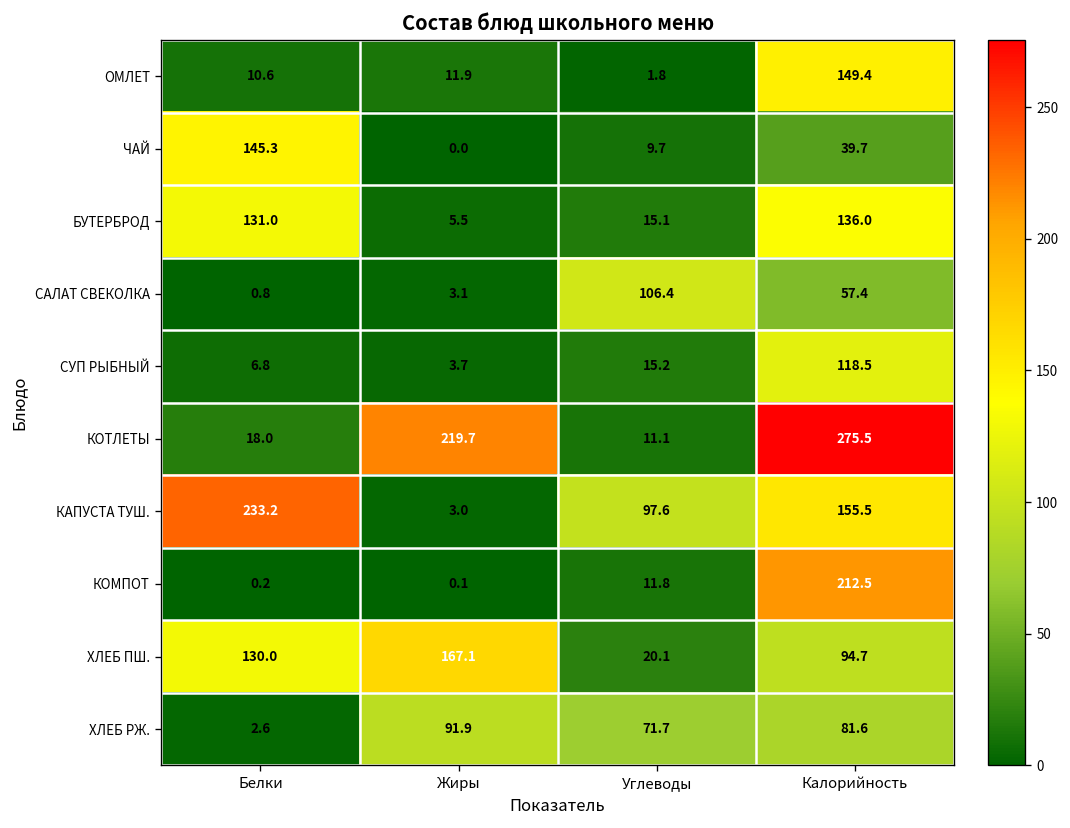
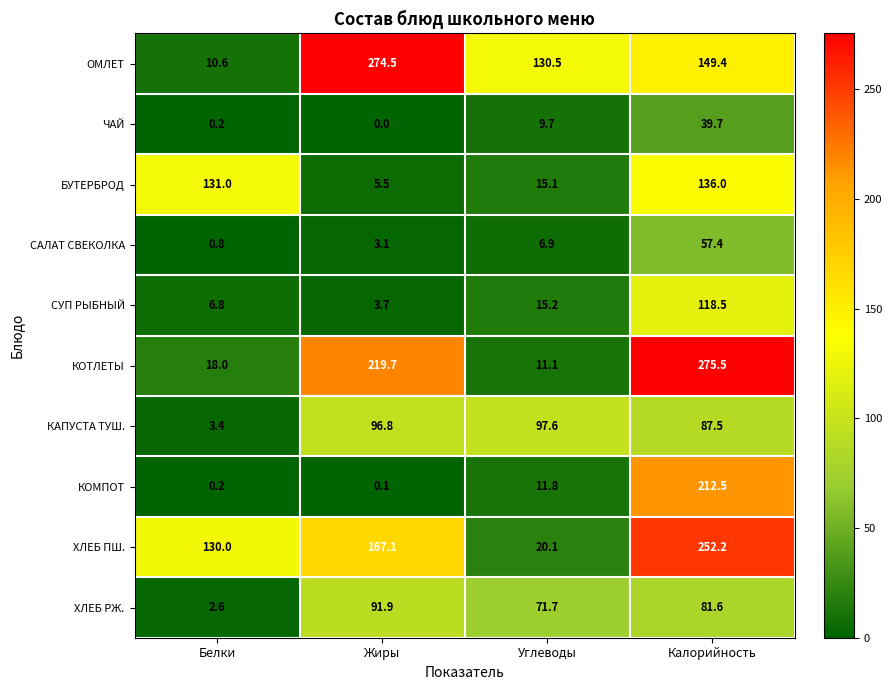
  {
    "ОМЛЕТ": {
      "Белки": 10.6,
-     "Жиры": 11.9,
-     "Углеводы": 1.8,
+     "Жиры": 274.5,
+     "Углеводы": 130.5,
      "Калорийность": 149.4
    },
    "ЧАЙ": {
-     "Белки": 145.3,
+     "Белки": 0.2,
      "Жиры": 0.0,
      "Углеводы": 9.7,
      "Калорийность": 39.7
    },
    "БУТЕРБРОД": {
      "Белки": 131.0,
      "Жиры": 5.5,
      "Углеводы": 15.1,
      "Калорийность": 136.0
    },
    "САЛАТ СВЕКОЛКА": {
      "Белки": 0.8,
      "Жиры": 3.1,
-     "Углеводы": 106.4,
+     "Углеводы": 6.9,
      "Калорийность": 57.4
    },
    "СУП РЫБНЫЙ": {
      "Белки": 6.8,
      "Жиры": 3.7,
      "Углеводы": 15.2,
      "Калорийность": 118.5
    },
    "КОТЛЕТЫ": {
      "Белки": 18.0,
      "Жиры": 219.7,
      "Углеводы": 11.1,
      "Калорийность": 275.5
    },
    "КАПУСТА ТУШ.": {
-     "Белки": 233.2,
-     "Жиры": 3.0,
+     "Белки": 3.4,
+     "Жиры": 96.8,
      "Углеводы": 97.6,
-     "Калорийность": 155.5
+     "Калорийность": 87.5
    },
    "КОМПОТ": {
      "Белки": 0.2,
      "Жиры": 0.1,
      "Углеводы": 11.8,
      "Калорийность": 212.5
    },
    "ХЛЕБ ПШ.": {
      "Белки": 130.0,
      "Жиры": 167.1,
      "Углеводы": 20.1,
-     "Калорийность": 94.7
+     "Калорийность": 252.2
    },
    "ХЛЕБ РЖ.": {
      "Белки": 2.6,
      "Жиры": 91.9,
      "Углеводы": 71.7,
      "Калорийность": 81.6
    }
  }
